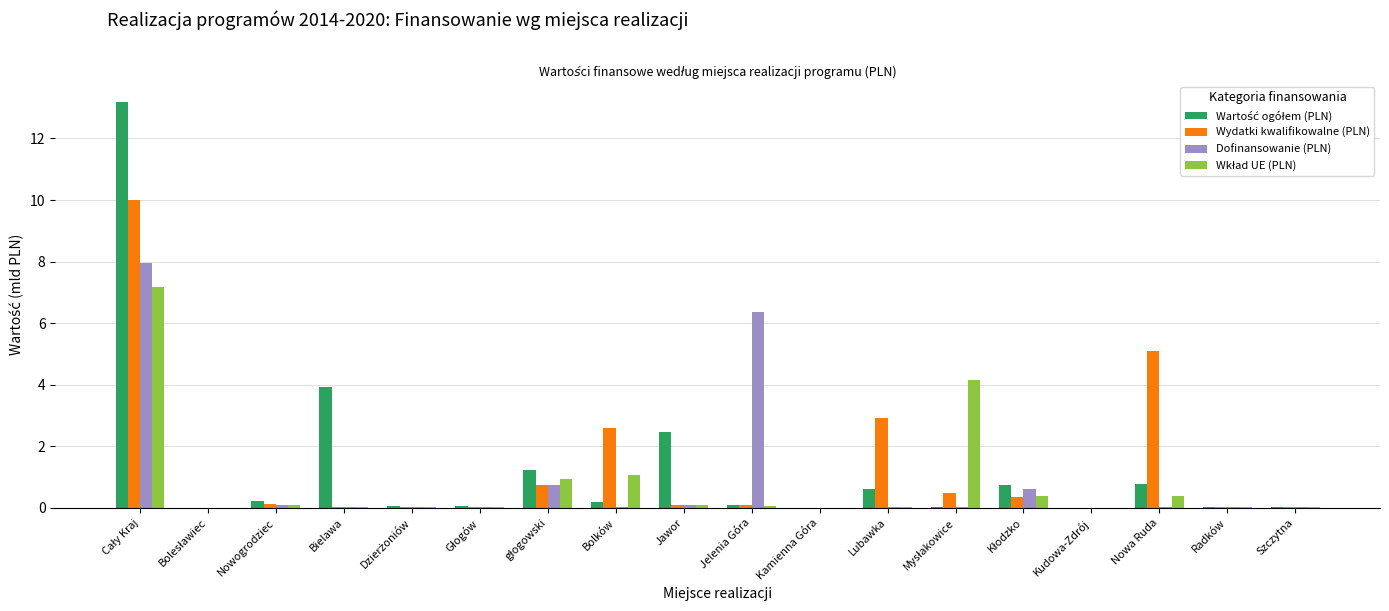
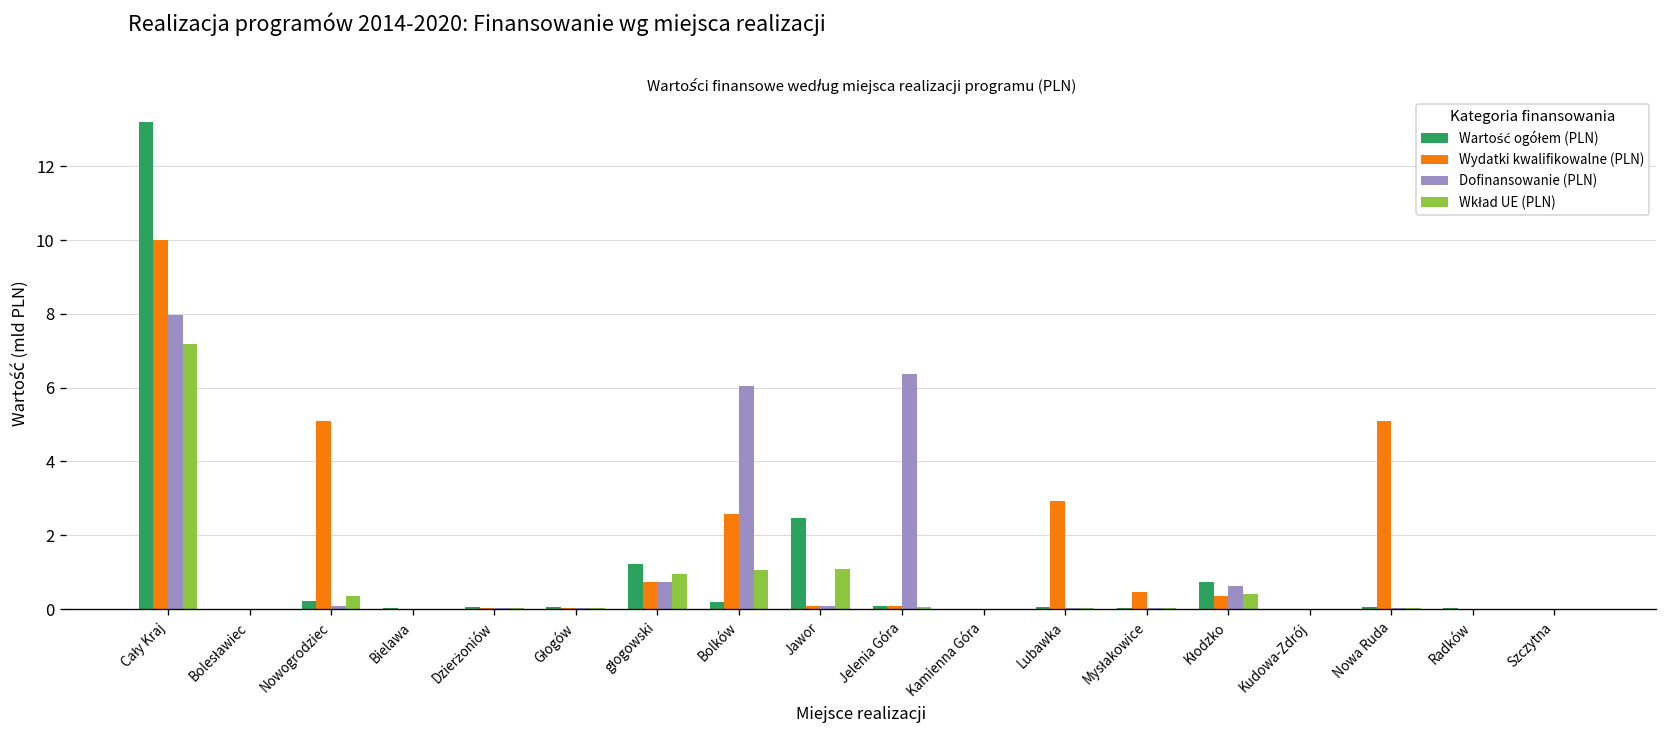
  {
    "Wartość ogółem (PLN)": {
      "Cały Kraj": 13.2,
      "Nowogrodziec": 0.2,
-     "Bielawa": 3.9,
+     "Bielawa": 0.0,
      "głogowski": 1.2,
      "Bolków": 0.2,
      "Jawor": 2.5,
      "Jelenia Góra": 0.1,
-     "Lubawka": 0.6,
+     "Lubawka": 0.1,
      "Kłodzko": 0.7,
-     "Nowa Ruda": 0.8
+     "Nowa Ruda": 0.1
    },
    "Wydatki kwalifikowalne (PLN)": {
      "Cały Kraj": 10.0,
-     "Nowogrodziec": 0.1,
+     "Nowogrodziec": 5.1,
      "głogowski": 0.7,
      "Bolków": 2.6,
      "Jawor": 0.1,
      "Lubawka": 2.9,
      "Mysłakowice": 0.5,
      "Kłodzko": 0.4,
      "Nowa Ruda": 5.1
    },
    "Dofinansowanie (PLN)": {
      "Cały Kraj": 8.0,
      "Nowogrodziec": 0.1,
      "głogowski": 0.7,
-     "Bolków": 0.0,
+     "Bolków": 6.0,
      "Jawor": 0.1,
      "Jelenia Góra": 6.4,
      "Kłodzko": 0.6
    },
    "Wkład UE (PLN)": {
      "Cały Kraj": 7.2,
-     "Nowogrodziec": 0.1,
+     "Nowogrodziec": 0.4,
      "głogowski": 0.9,
      "Bolków": 1.1,
-     "Jawor": 0.1,
-     "Mysłakowice": 4.1,
+     "Jawor": 1.1,
+     "Mysłakowice": 0.0,
      "Kłodzko": 0.4,
-     "Nowa Ruda": 0.4
+     "Nowa Ruda": 0.0
    }
  }
